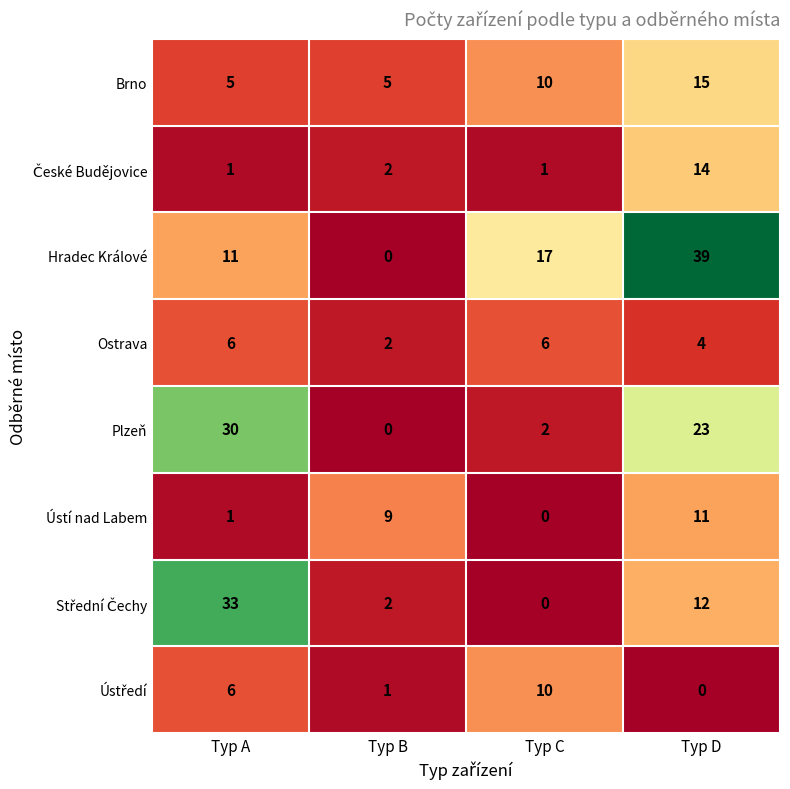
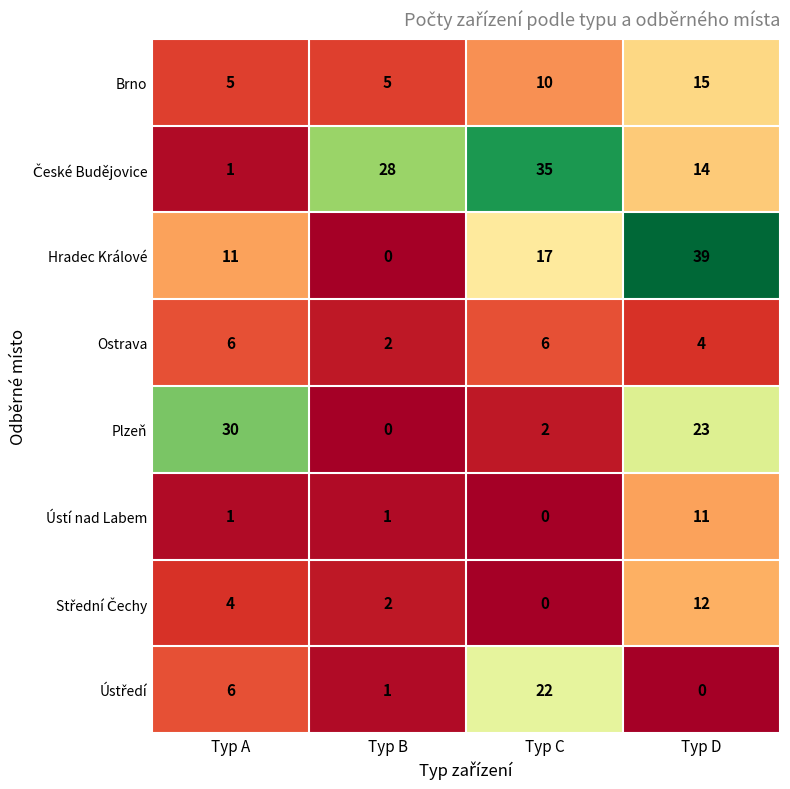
  {
    "Brno": {
      "Typ A": 5,
      "Typ B": 5,
      "Typ C": 10,
      "Typ D": 15
    },
    "České Budějovice": {
      "Typ A": 1,
-     "Typ B": 2,
-     "Typ C": 1,
+     "Typ B": 28,
+     "Typ C": 35,
      "Typ D": 14
    },
    "Hradec Králové": {
      "Typ A": 11,
      "Typ B": 0,
      "Typ C": 17,
      "Typ D": 39
    },
    "Ostrava": {
      "Typ A": 6,
      "Typ B": 2,
      "Typ C": 6,
      "Typ D": 4
    },
    "Plzeň": {
      "Typ A": 30,
      "Typ B": 0,
      "Typ C": 2,
      "Typ D": 23
    },
    "Ústí nad Labem": {
      "Typ A": 1,
-     "Typ B": 9,
+     "Typ B": 1,
      "Typ C": 0,
      "Typ D": 11
    },
    "Střední Čechy": {
-     "Typ A": 33,
+     "Typ A": 4,
      "Typ B": 2,
      "Typ C": 0,
      "Typ D": 12
    },
    "Ústředí": {
      "Typ A": 6,
      "Typ B": 1,
-     "Typ C": 10,
+     "Typ C": 22,
      "Typ D": 0
    }
  }
